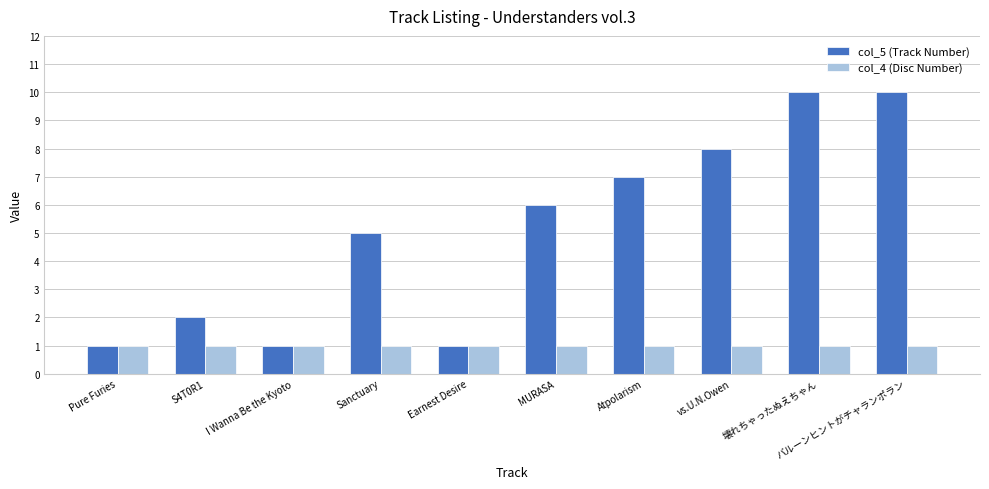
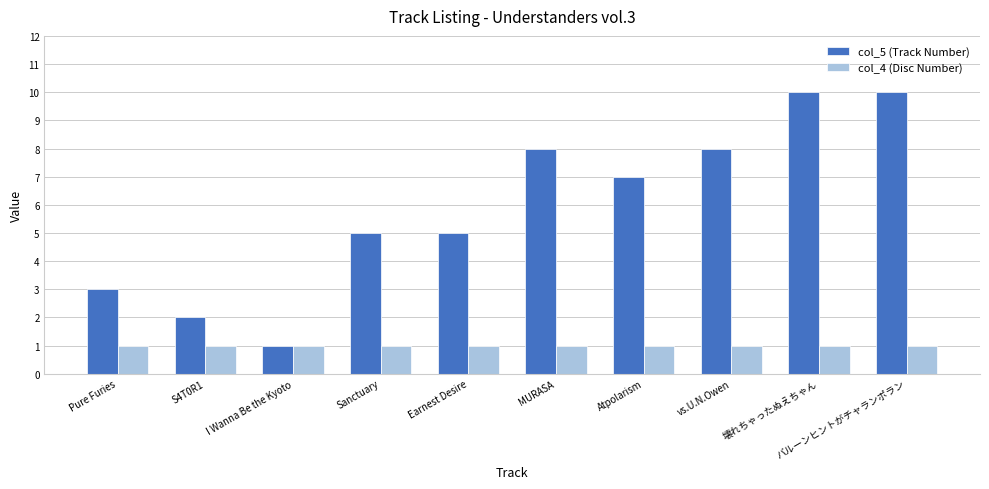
  {
    "col_5 (Track Number)": {
-     "Pure Furies": 1,
+     "Pure Furies": 3,
      "S4T0R1": 2,
      "I Wanna Be the Kyoto": 1,
      "Sanctuary": 5,
-     "Earnest Desire": 1,
-     "MURASA": 6,
+     "Earnest Desire": 5,
+     "MURASA": 8,
      "Atpolarism": 7,
      "vs.U.N.Owen": 8,
      "壊れちゃったぬえちゃん": 10,
      "バルーンヒントがチャランポラン": 10
    },
    "col_4 (Disc Number)": {
      "Pure Furies": 1,
      "S4T0R1": 1,
      "I Wanna Be the Kyoto": 1,
      "Sanctuary": 1,
      "Earnest Desire": 1,
      "MURASA": 1,
      "Atpolarism": 1,
      "vs.U.N.Owen": 1,
      "壊れちゃったぬえちゃん": 1,
      "バルーンヒントがチャランポラン": 1
    }
  }
